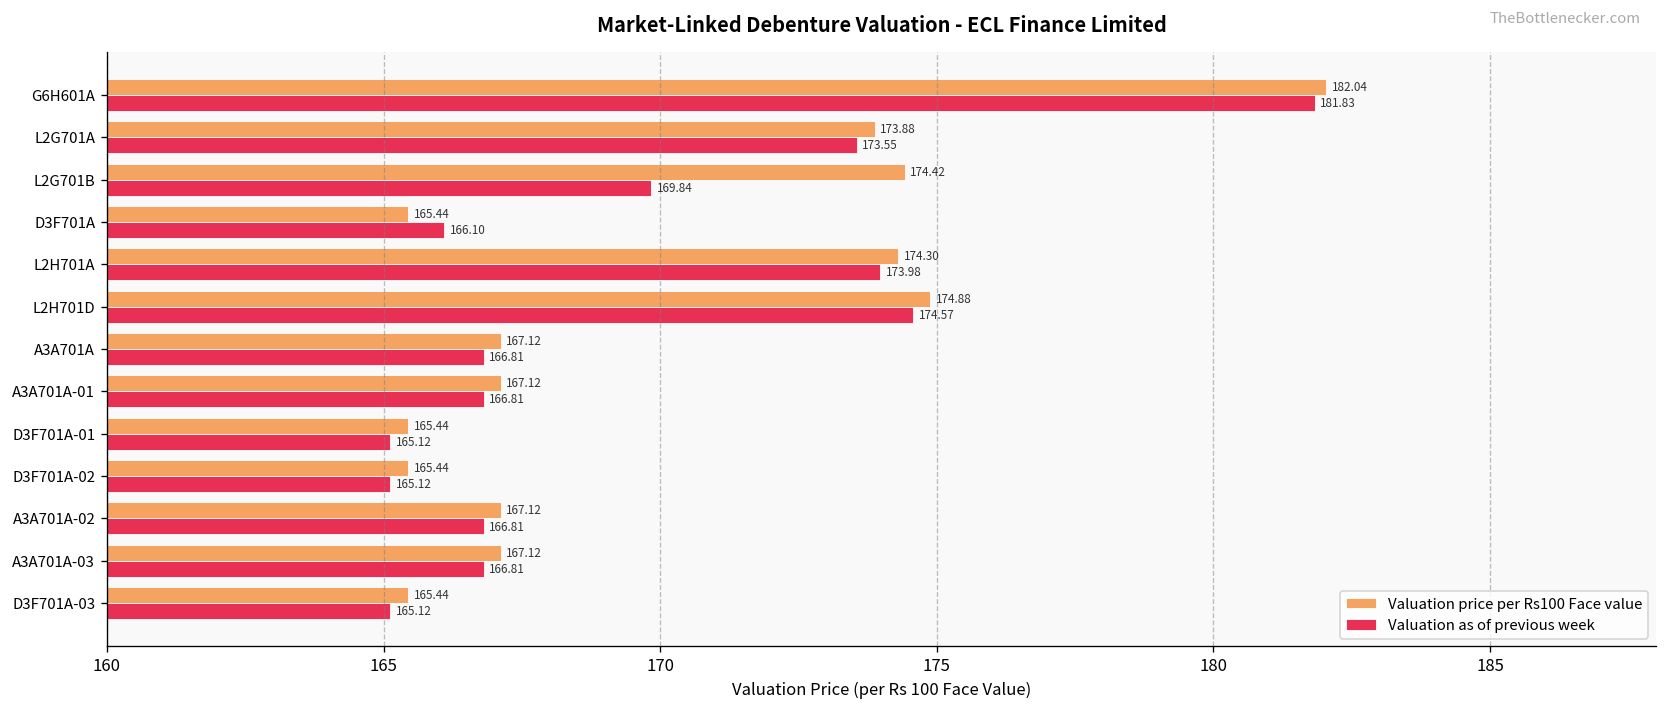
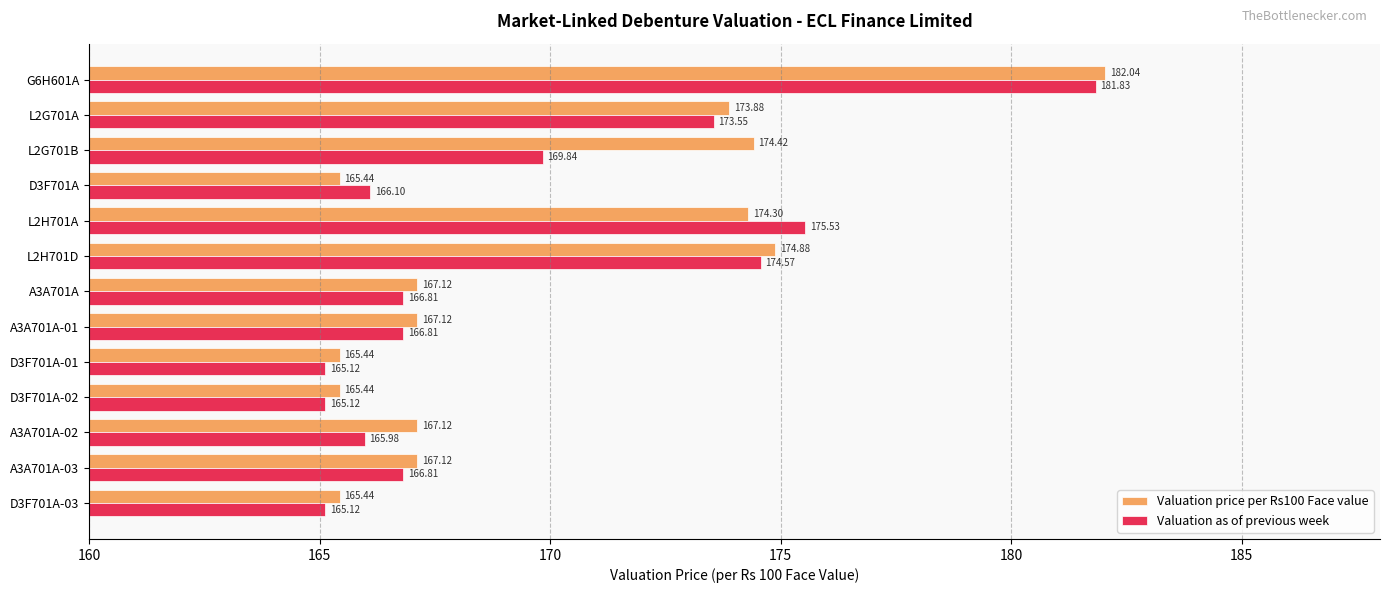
  {
    "Valuation price per Rs100 Face value": {
      "G6H601A": 182.04,
      "L2G701A": 173.88,
      "L2G701B": 174.42,
      "D3F701A": 165.44,
      "L2H701A": 174.30,
      "L2H701D": 174.88,
      "A3A701A": 167.12,
      "A3A701A-01": 167.12,
      "D3F701A-01": 165.44,
      "D3F701A-02": 165.44,
      "A3A701A-02": 167.12,
      "A3A701A-03": 167.12,
      "D3F701A-03": 165.44
    },
    "Valuation as of previous week": {
      "G6H601A": 181.83,
      "L2G701A": 173.55,
      "L2G701B": 169.84,
      "D3F701A": 166.10,
-     "L2H701A": 173.98,
+     "L2H701A": 175.53,
      "L2H701D": 174.57,
      "A3A701A": 166.81,
      "A3A701A-01": 166.81,
      "D3F701A-01": 165.12,
      "D3F701A-02": 165.12,
-     "A3A701A-02": 166.81,
+     "A3A701A-02": 165.98,
      "A3A701A-03": 166.81,
      "D3F701A-03": 165.12
    }
  }
